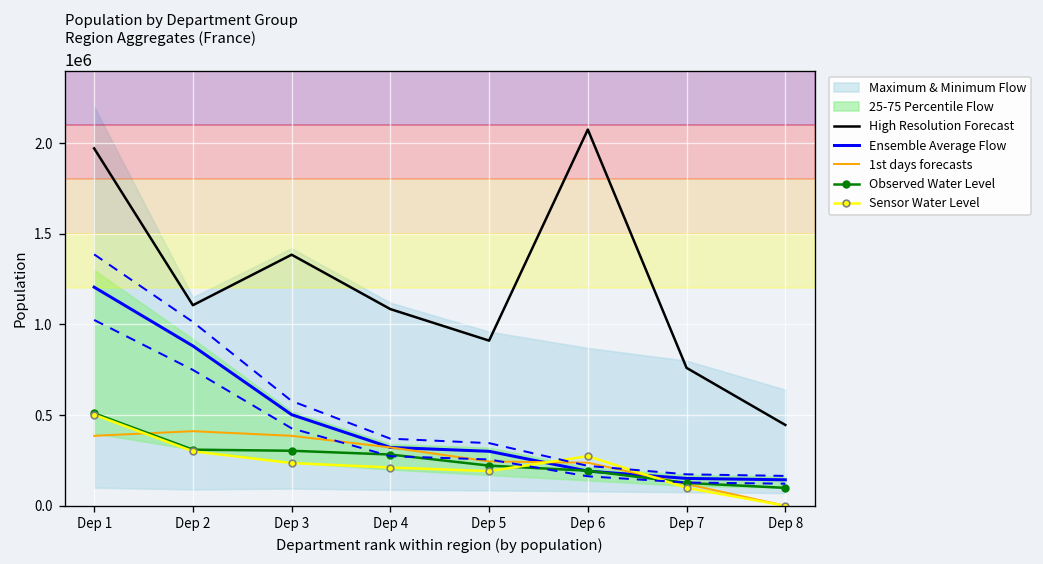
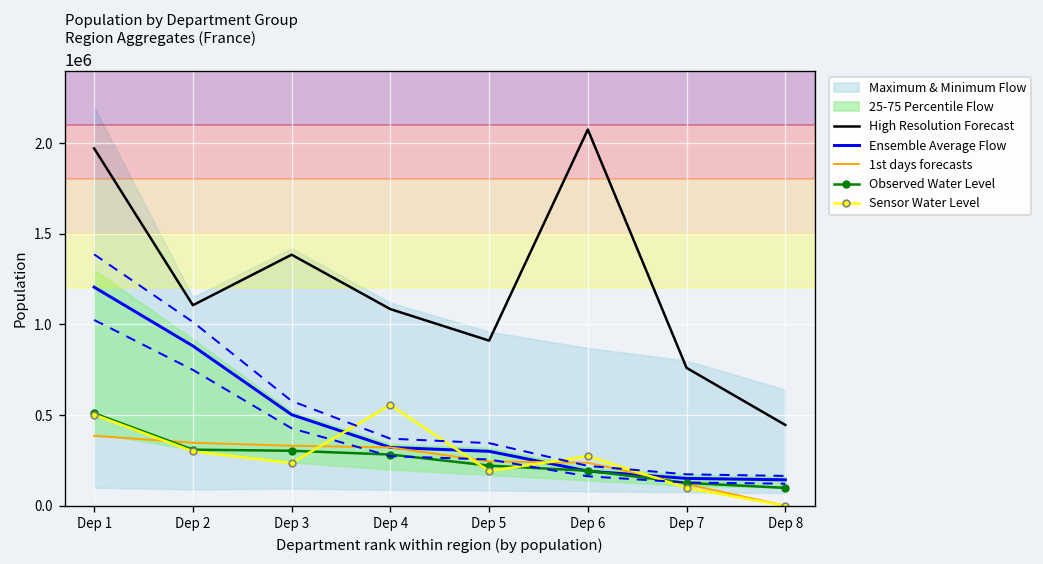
  {
    "High Resolution Forecast": {
      "Dep 1": 1970000,
      "Dep 2": 1110000,
      "Dep 3": 1380000,
      "Dep 4": 1080000,
      "Dep 5": 910000,
      "Dep 6": 2070000,
      "Dep 7": 760000,
      "Dep 8": 450000
    },
    "1st days forecasts": {
      "Dep 1": 390000,
-     "Dep 2": 410000,
-     "Dep 3": 390000,
+     "Dep 2": 350000,
+     "Dep 3": 330000,
      "Dep 6": 240000
    },
    "Observed Water Level": {
      "Dep 3": 300000,
      "Dep 5": 220000,
      "Dep 8": 100000
    },
    "Sensor Water Level": {
      "Dep 3": 240000,
-     "Dep 4": 210000,
+     "Dep 4": 560000,
      "Dep 5": 190000,
      "Dep 6": 270000,
      "Dep 7": 100000
    }
  }
